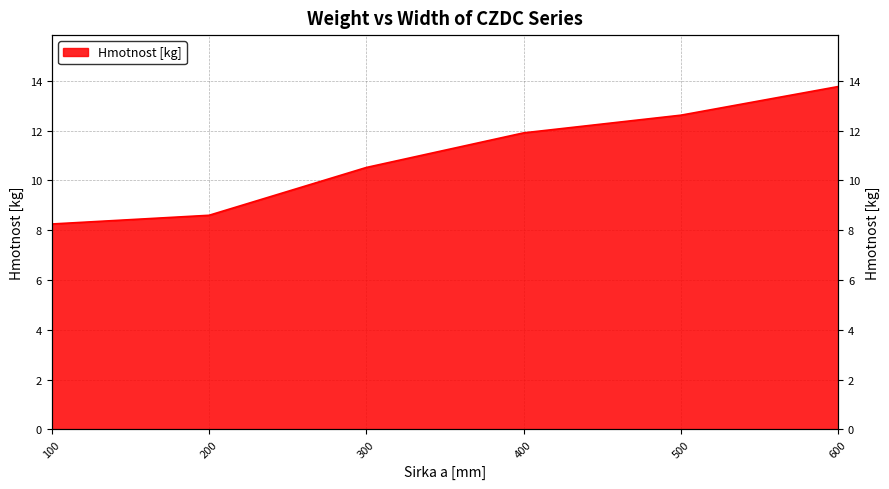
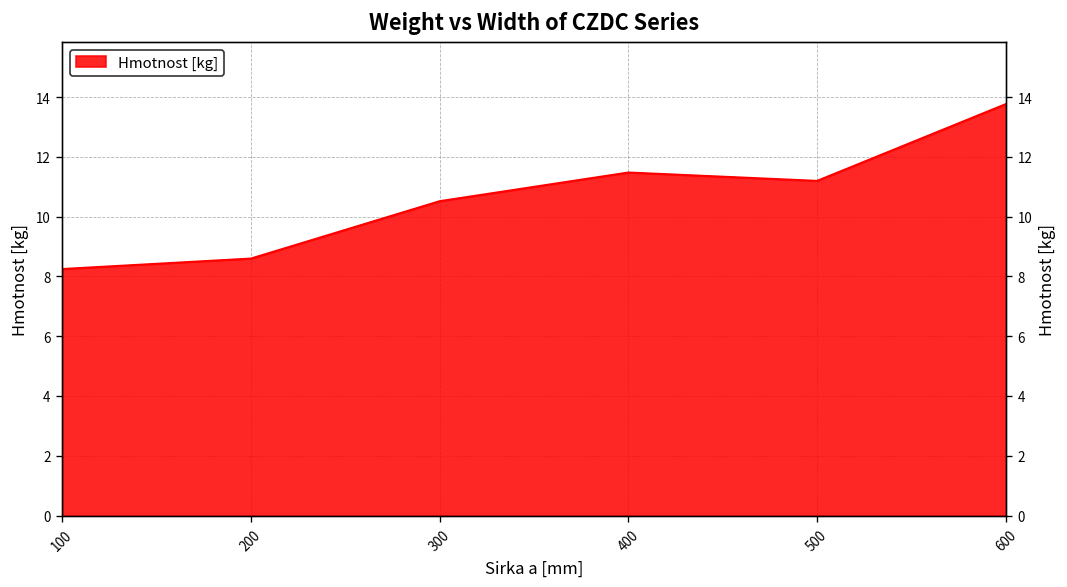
  {
    "100": 8.3,
    "200": 8.6,
    "300": 10.5,
-   "400": 11.9,
-   "500": 12.6,
+   "400": 11.5,
+   "500": 11.2,
    "600": 13.8
  }
